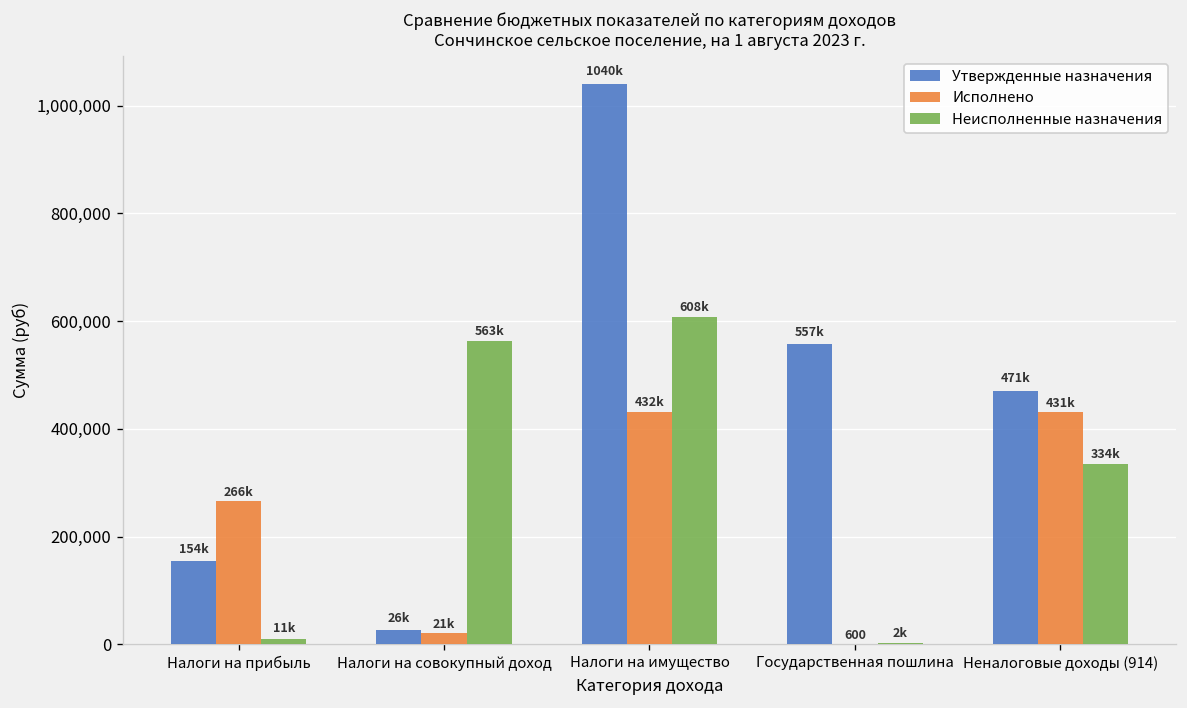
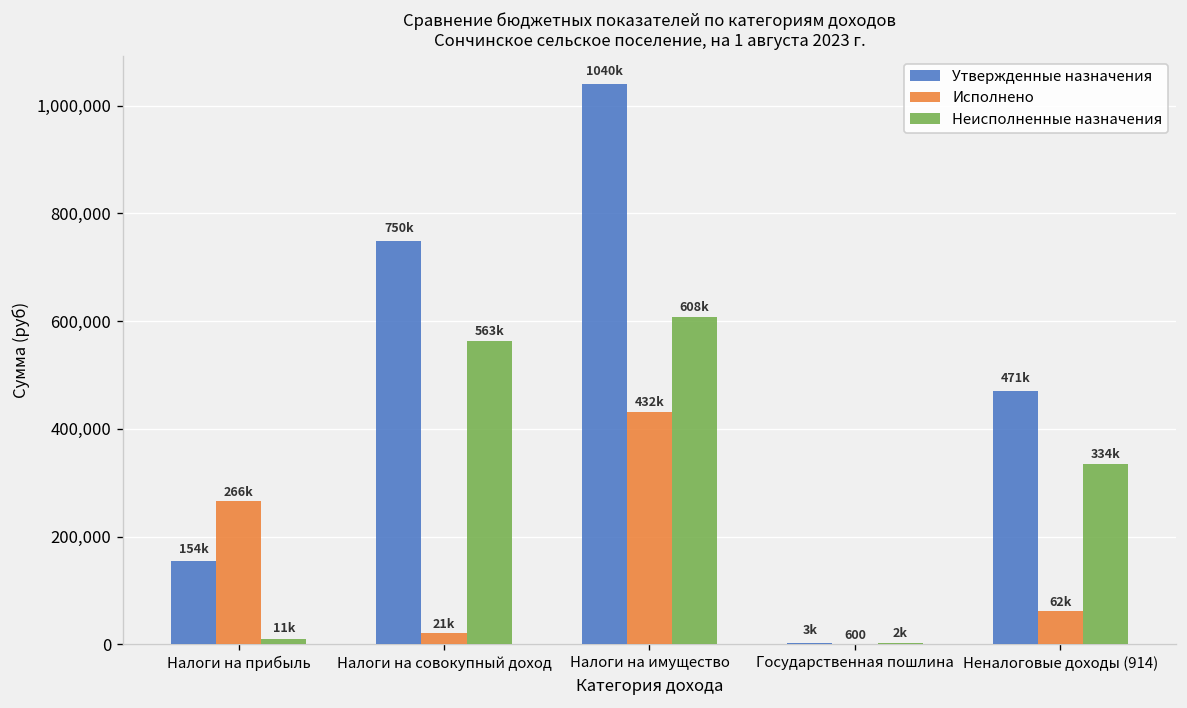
  {
    "Утвержденные назначения": {
      "Налоги на прибыль": "154k",
-     "Налоги на совокупный доход": "26k",
+     "Налоги на совокупный доход": "750k",
      "Налоги на имущество": "1040k",
-     "Государственная пошлина": "557k",
+     "Государственная пошлина": "3k",
      "Неналоговые доходы (914)": "471k"
    },
    "Исполнено": {
      "Налоги на прибыль": "266k",
      "Налоги на совокупный доход": "21k",
      "Налоги на имущество": "432k",
      "Государственная пошлина": "600",
-     "Неналоговые доходы (914)": "431k"
+     "Неналоговые доходы (914)": "62k"
    },
    "Неисполненные назначения": {
      "Налоги на прибыль": "11k",
      "Налоги на совокупный доход": "563k",
      "Налоги на имущество": "608k",
      "Государственная пошлина": "2k",
      "Неналоговые доходы (914)": "334k"
    }
  }
